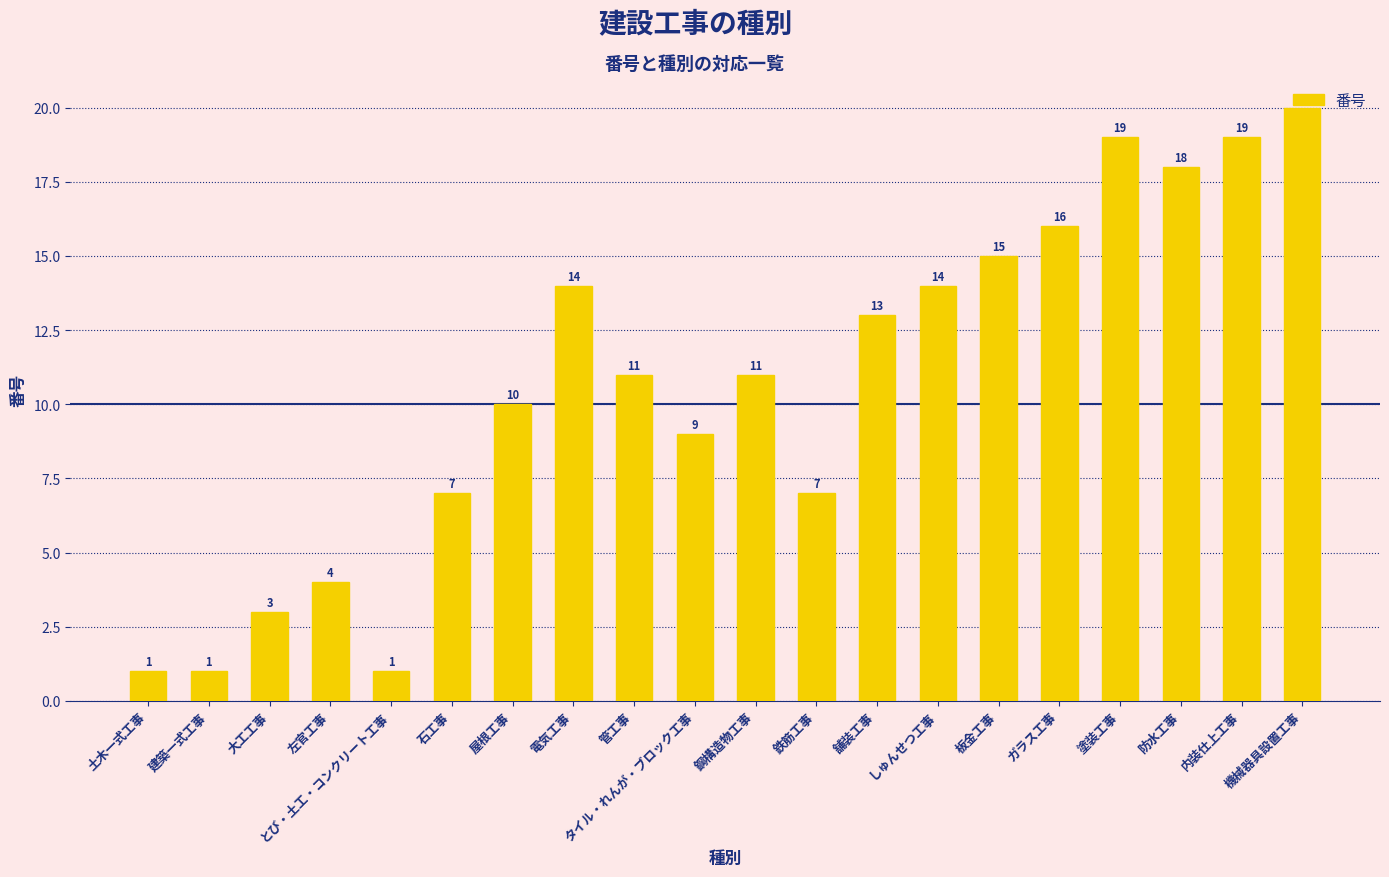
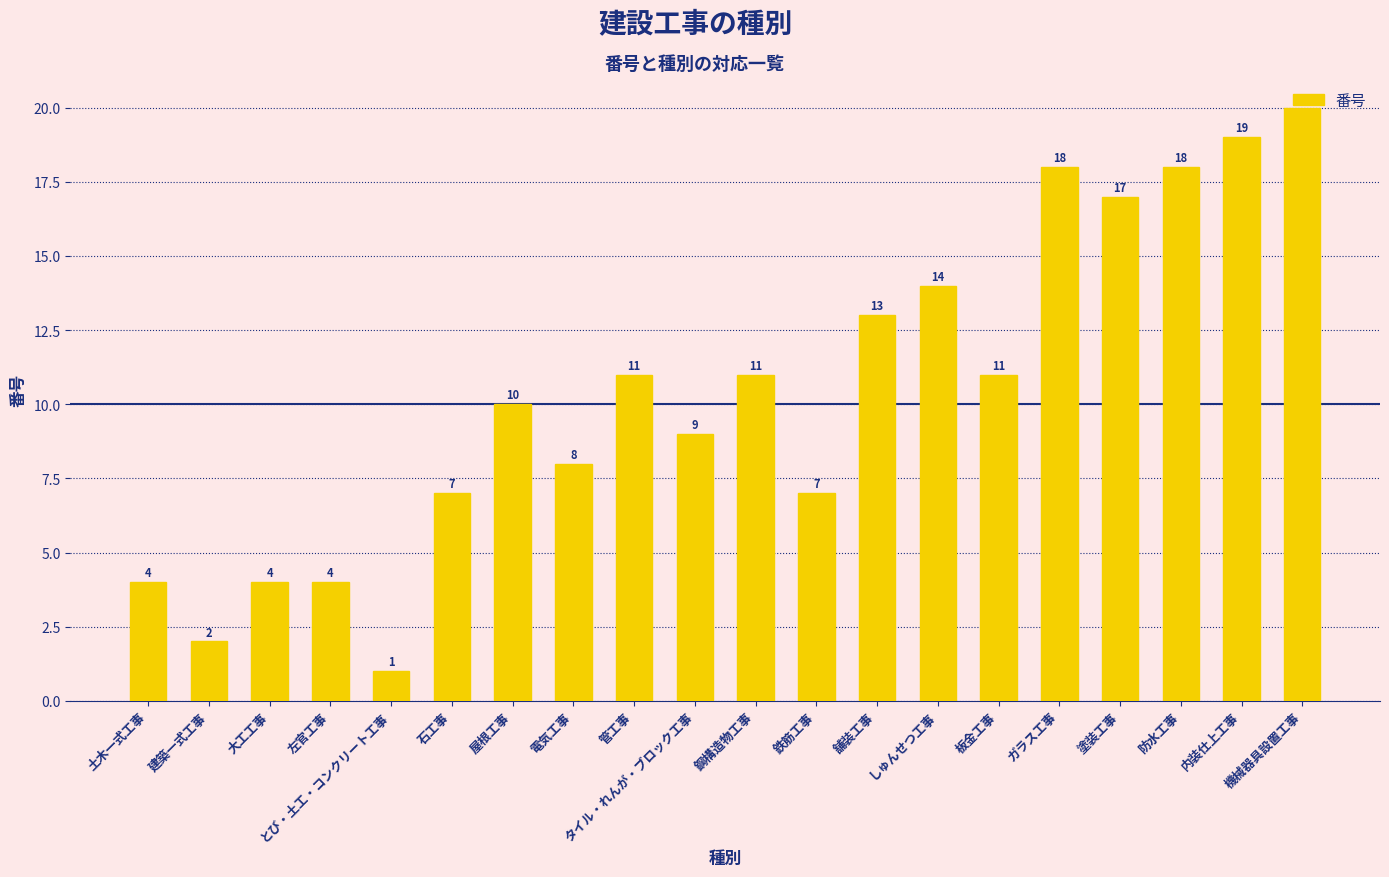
  {
-   "土木一式工事": 1,
-   "建築一式工事": 1,
-   "大工工事": 3,
+   "土木一式工事": 4,
+   "建築一式工事": 2,
+   "大工工事": 4,
    "左官工事": 4,
    "とび・土工・コンクリート工事": 1,
    "石工事": 7,
    "屋根工事": 10,
-   "電気工事": 14,
+   "電気工事": 8,
    "管工事": 11,
    "タイル・れんが・ブロック工事": 9,
    "鋼構造物工事": 11,
    "鉄筋工事": 7,
    "舗装工事": 13,
    "しゅんせつ工事": 14,
-   "板金工事": 15,
-   "ガラス工事": 16,
-   "塗装工事": 19,
+   "板金工事": 11,
+   "ガラス工事": 18,
+   "塗装工事": 17,
    "防水工事": 18,
    "内装仕上工事": 19,
    "機械器具設置工事": 20
  }
